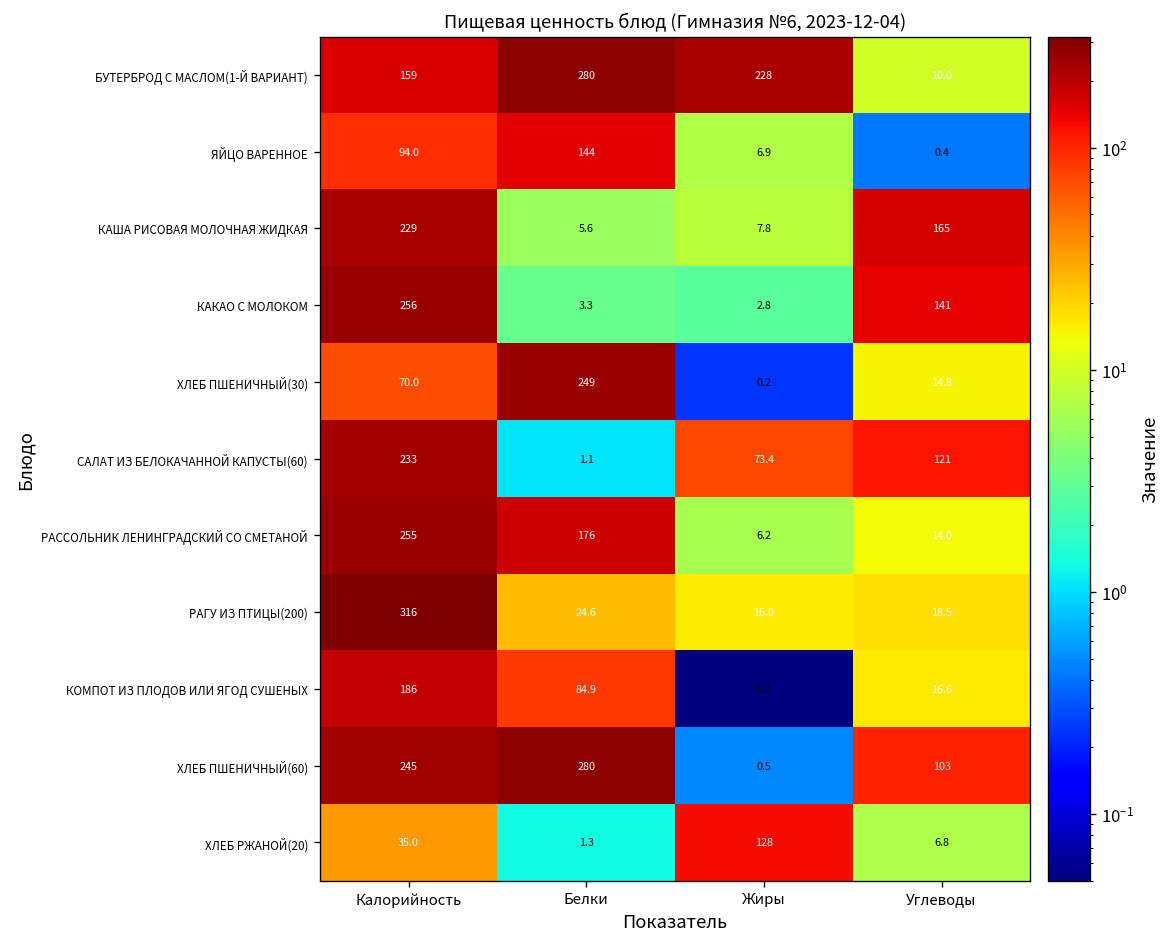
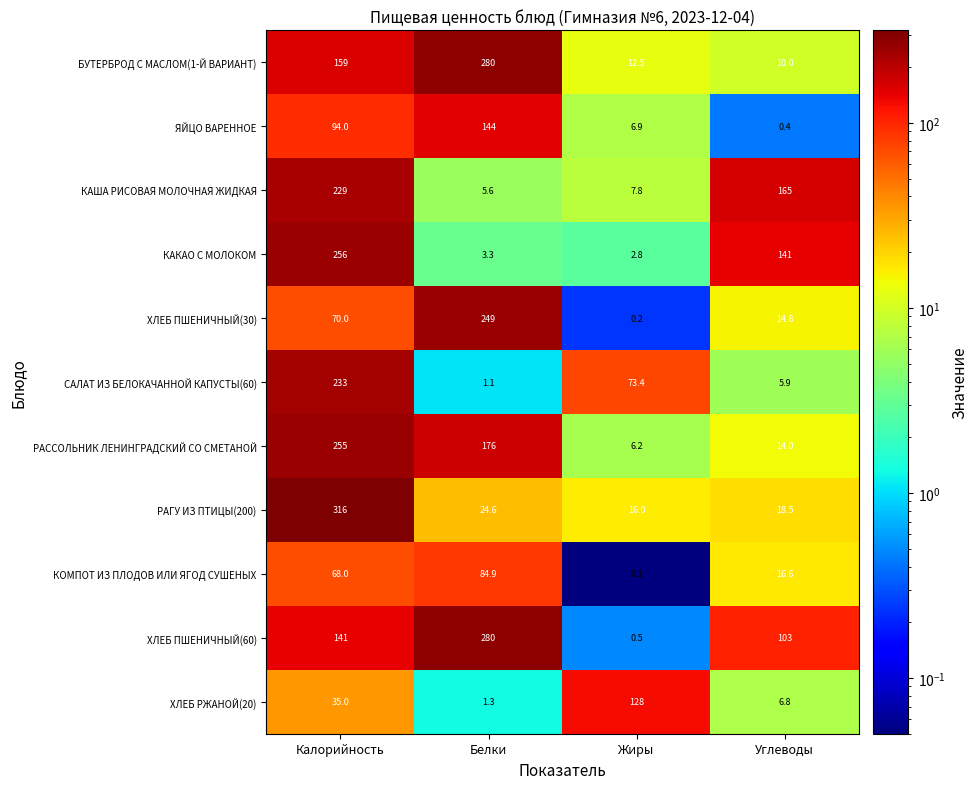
  {
    "БУТЕРБРОД С МАСЛОМ(1-Й ВАРИАНТ)": {
      "Калорийность": 159,
      "Белки": 280,
-     "Жиры": 228,
+     "Жиры": 12.5,
      "Углеводы": 10.0
    },
    "ЯЙЦО ВАРЕННОЕ": {
      "Калорийность": 94.0,
      "Белки": 144,
      "Жиры": 6.9,
      "Углеводы": 0.4
    },
    "КАША РИСОВАЯ МОЛОЧНАЯ ЖИДКАЯ": {
      "Калорийность": 229,
      "Белки": 5.6,
      "Жиры": 7.8,
      "Углеводы": 165
    },
    "КАКАО С МОЛОКОМ": {
      "Калорийность": 256,
      "Белки": 3.3,
      "Жиры": 2.8,
      "Углеводы": 141
    },
    "ХЛЕБ ПШЕНИЧНЫЙ(30)": {
      "Калорийность": 70.0,
      "Белки": 249,
      "Жиры": 0.2,
      "Углеводы": 14.8
    },
    "САЛАТ ИЗ БЕЛОКАЧАННОЙ КАПУСТЫ(60)": {
      "Калорийность": 233,
      "Белки": 1.1,
      "Жиры": 73.4,
-     "Углеводы": 121
+     "Углеводы": 5.9
    },
    "РАССОЛЬНИК ЛЕНИНГРАДСКИЙ СО СМЕТАНОЙ": {
      "Калорийность": 255,
      "Белки": 176,
      "Жиры": 6.2,
      "Углеводы": 14.0
    },
    "РАГУ ИЗ ПТИЦЫ(200)": {
      "Калорийность": 316,
      "Белки": 24.6,
      "Жиры": 16.0,
      "Углеводы": 18.5
    },
    "КОМПОТ ИЗ ПЛОДОВ ИЛИ ЯГОД СУШЕНЫХ": {
-     "Калорийность": 186,
+     "Калорийность": 68.0,
      "Белки": 84.9,
      "Жиры": 0.1,
      "Углеводы": 16.6
    },
    "ХЛЕБ ПШЕНИЧНЫЙ(60)": {
-     "Калорийность": 245,
+     "Калорийность": 141,
      "Белки": 280,
      "Жиры": 0.5,
      "Углеводы": 103
    },
    "ХЛЕБ РЖАНОЙ(20)": {
      "Калорийность": 35.0,
      "Белки": 1.3,
      "Жиры": 128,
      "Углеводы": 6.8
    }
  }
